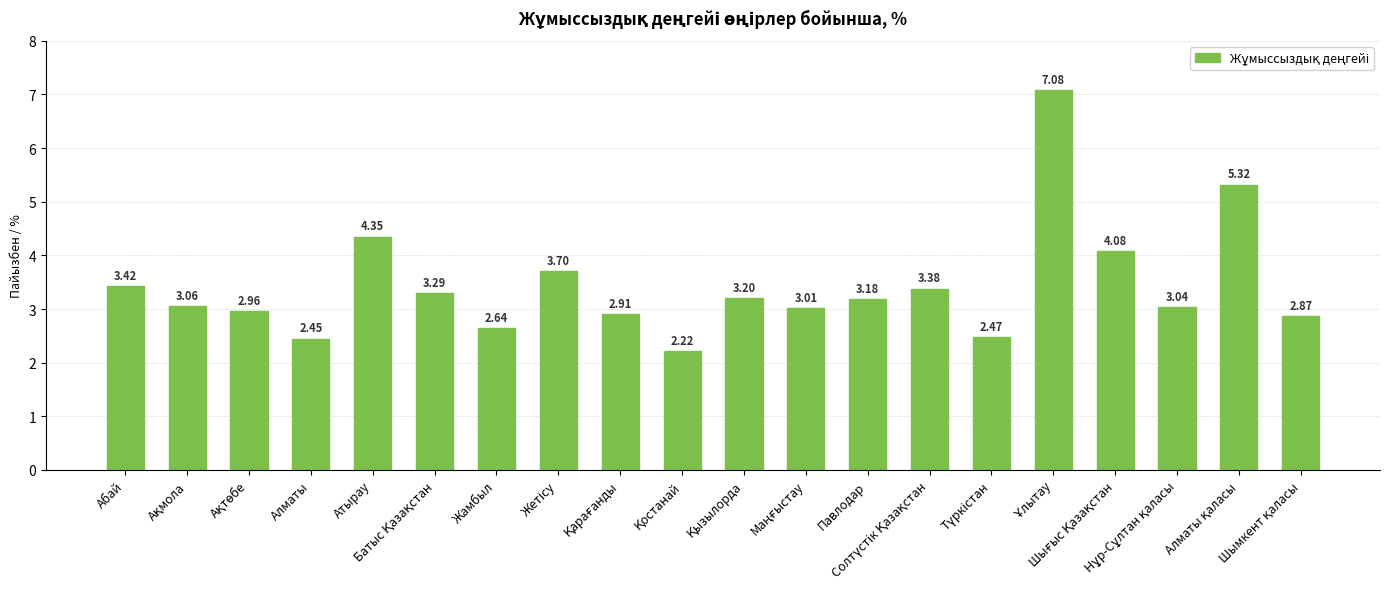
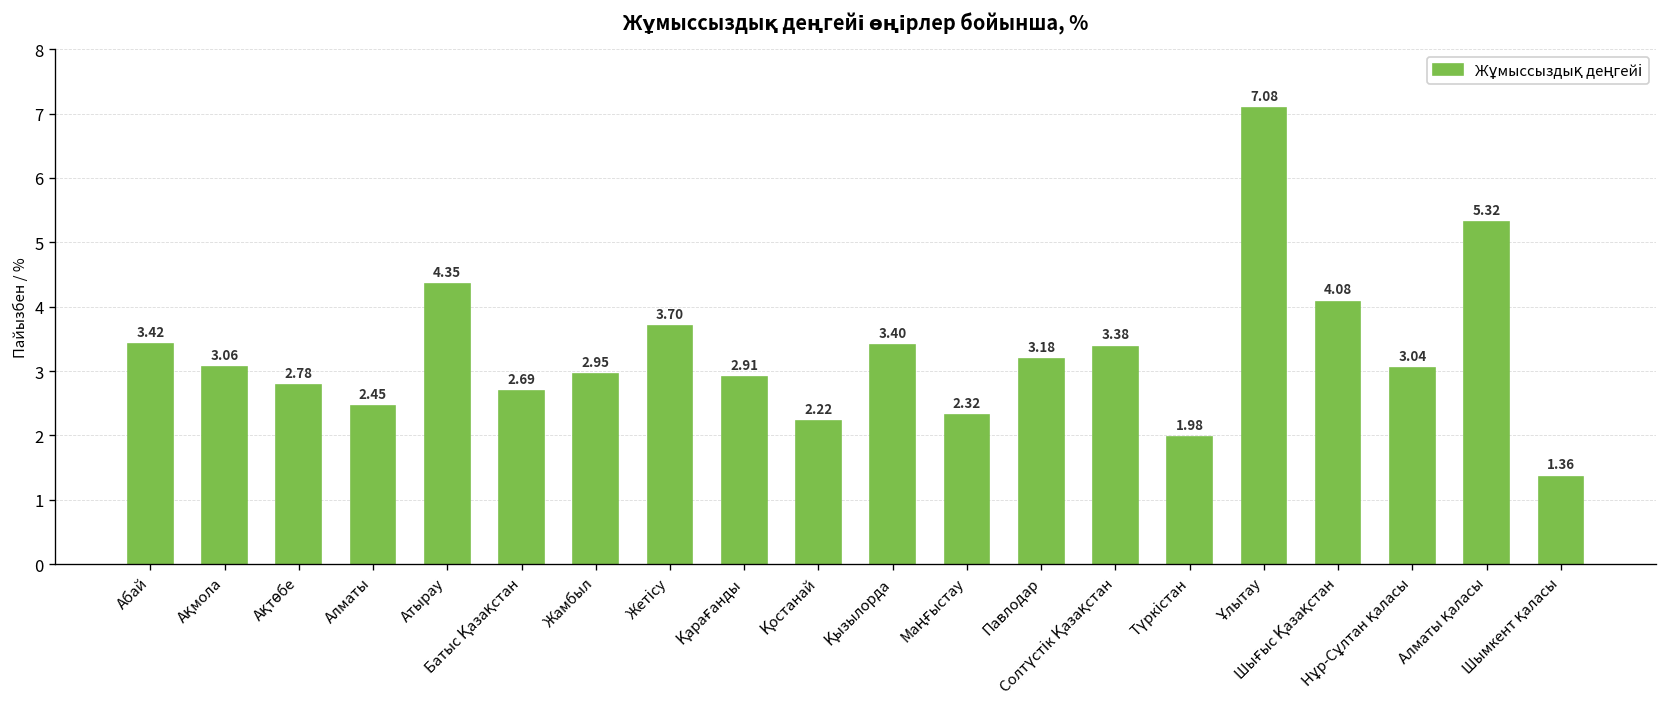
  {
    "Абай": 3.42,
    "Ақмола": 3.06,
-   "Ақтөбе": 2.96,
+   "Ақтөбе": 2.78,
    "Алматы": 2.45,
    "Атырау": 4.35,
-   "Батыс Қазақстан": 3.29,
-   "Жамбыл": 2.64,
+   "Батыс Қазақстан": 2.69,
+   "Жамбыл": 2.95,
    "Жетісу": 3.70,
    "Қарағанды": 2.91,
    "Қостанай": 2.22,
-   "Қызылорда": 3.20,
-   "Маңғыстау": 3.01,
+   "Қызылорда": 3.40,
+   "Маңғыстау": 2.32,
    "Павлодар": 3.18,
    "Солтүстік Қазақстан": 3.38,
-   "Түркістан": 2.47,
+   "Түркістан": 1.98,
    "Ұлытау": 7.08,
    "Шығыс Қазақстан": 4.08,
    "Нұр-Сұлтан қаласы": 3.04,
    "Алматы қаласы": 5.32,
-   "Шымкент қаласы": 2.87
+   "Шымкент қаласы": 1.36
  }
